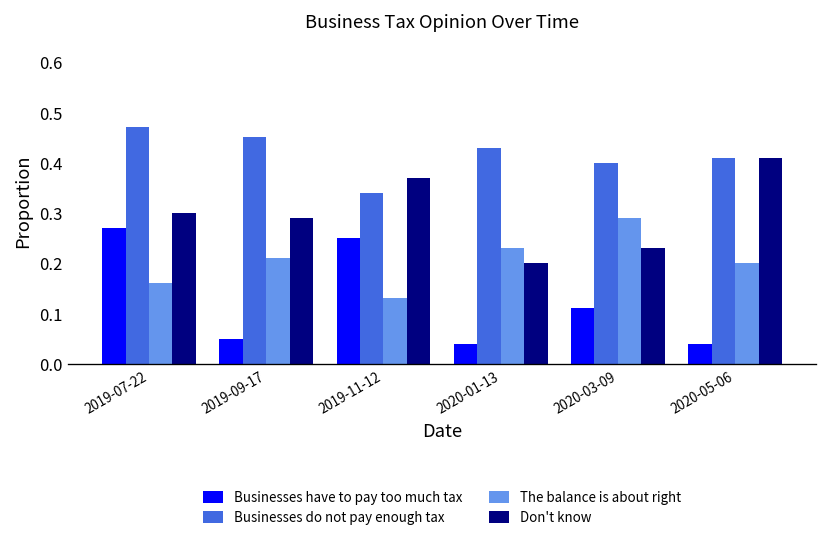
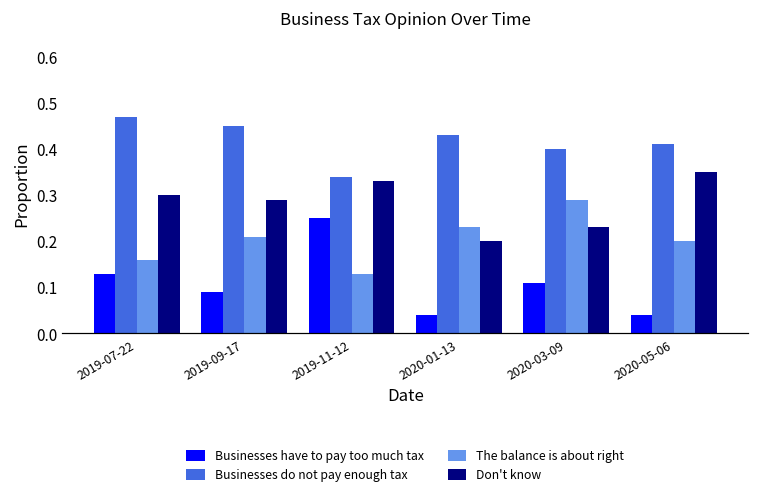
  {
    "Businesses have to pay too much tax": {
-     "2019-07-22": 0.27,
-     "2019-09-17": 0.05,
+     "2019-07-22": 0.13,
+     "2019-09-17": 0.09,
      "2019-11-12": 0.25,
      "2020-01-13": 0.04,
      "2020-03-09": 0.11,
      "2020-05-06": 0.04
    },
    "Don't know": {
      "2019-07-22": 0.30,
      "2019-09-17": 0.29,
-     "2019-11-12": 0.37,
+     "2019-11-12": 0.33,
      "2020-01-13": 0.20,
      "2020-03-09": 0.23,
-     "2020-05-06": 0.41
+     "2020-05-06": 0.35
    }
  }
